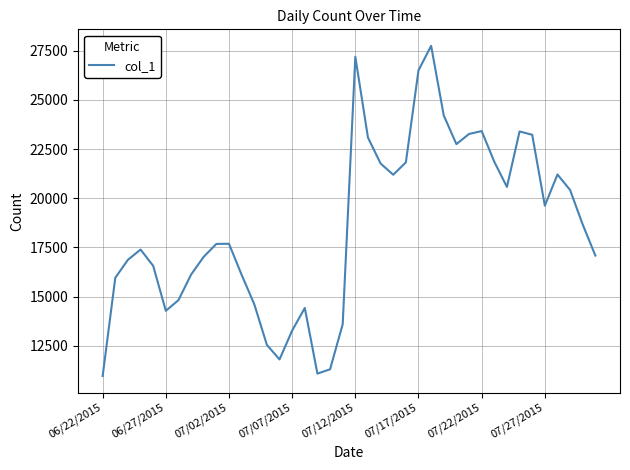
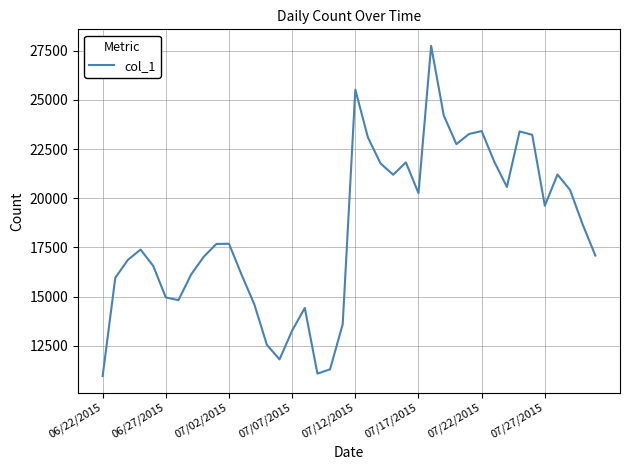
  {
    "06/22/2015": 11000,
-   "06/27/2015": 14300,
+   "06/27/2015": 15000,
    "07/02/2015": 17700,
    "07/07/2015": 13300,
-   "07/12/2015": 27200,
-   "07/17/2015": 26500,
+   "07/12/2015": 25500,
+   "07/17/2015": 20300,
    "07/22/2015": 23400,
    "07/27/2015": 19600
  }
